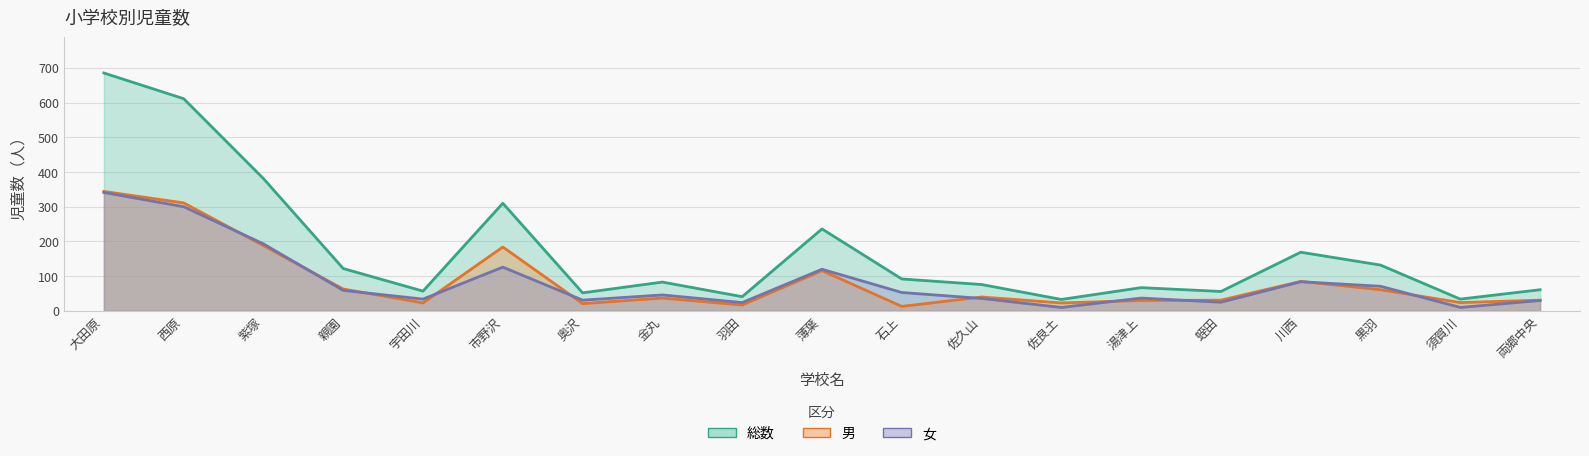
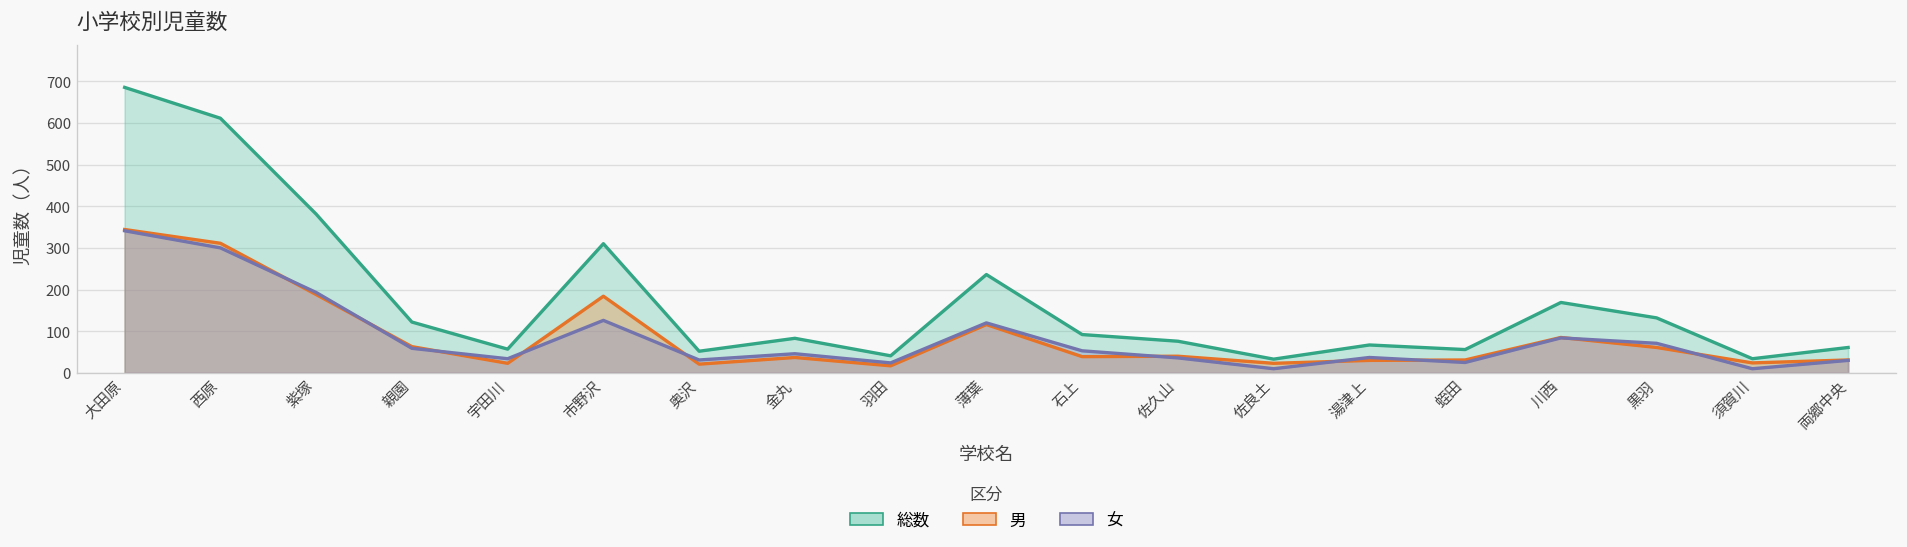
  {
    "男": {
      "西原": 310,
      "宇田川": 20,
      "市野沢": 180,
      "奥沢": 20,
      "金丸": 40,
-     "石上": 10,
+     "石上": 40,
      "佐良土": 20,
      "黒羽": 60,
      "須賀川": 20
    }
  }
